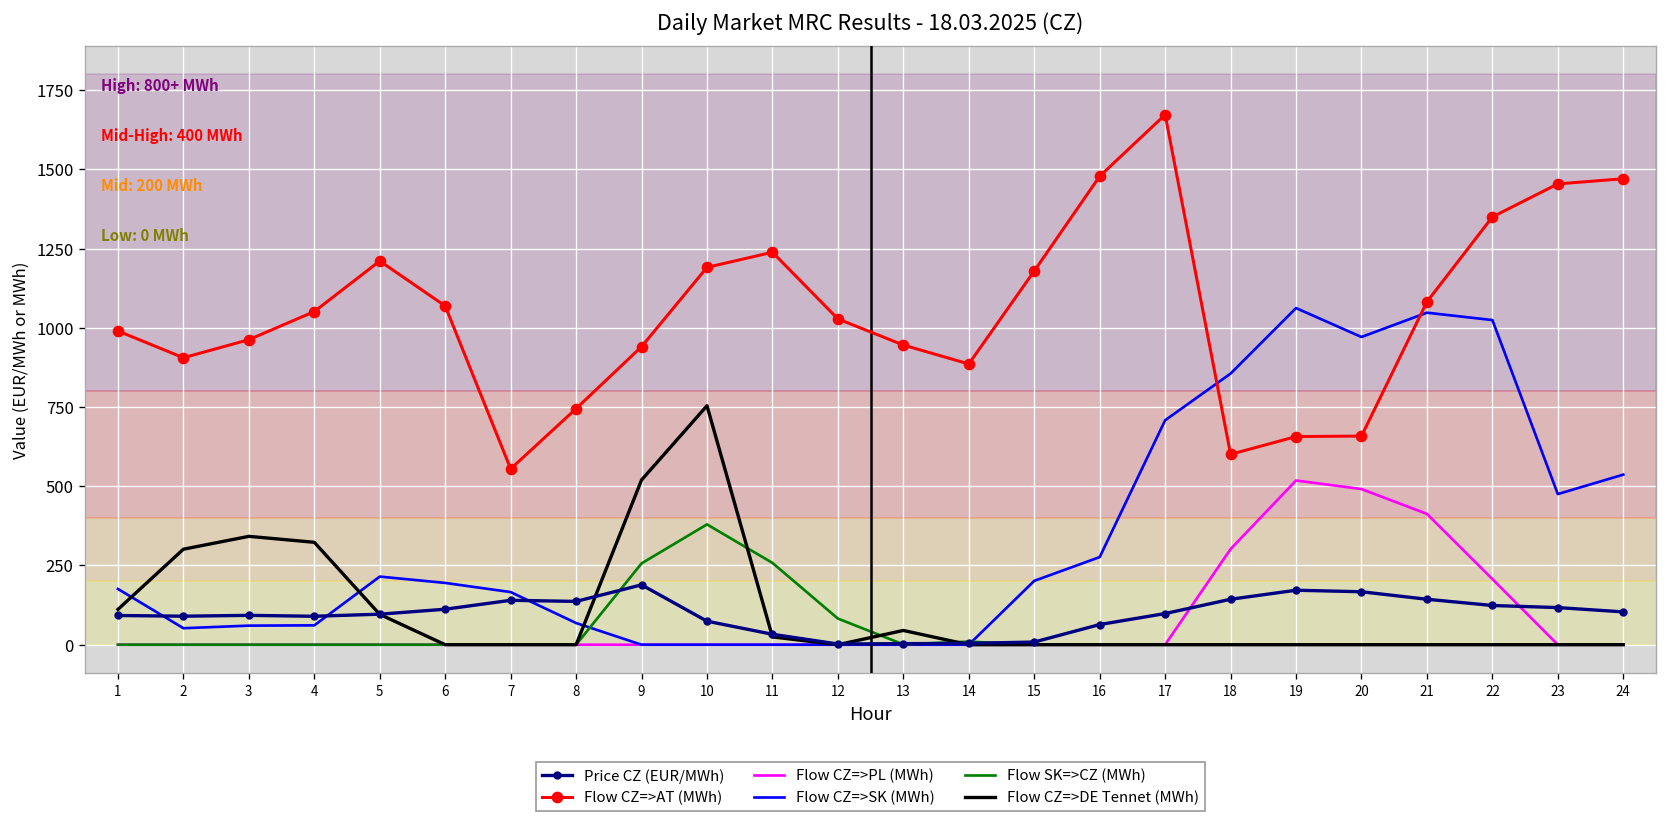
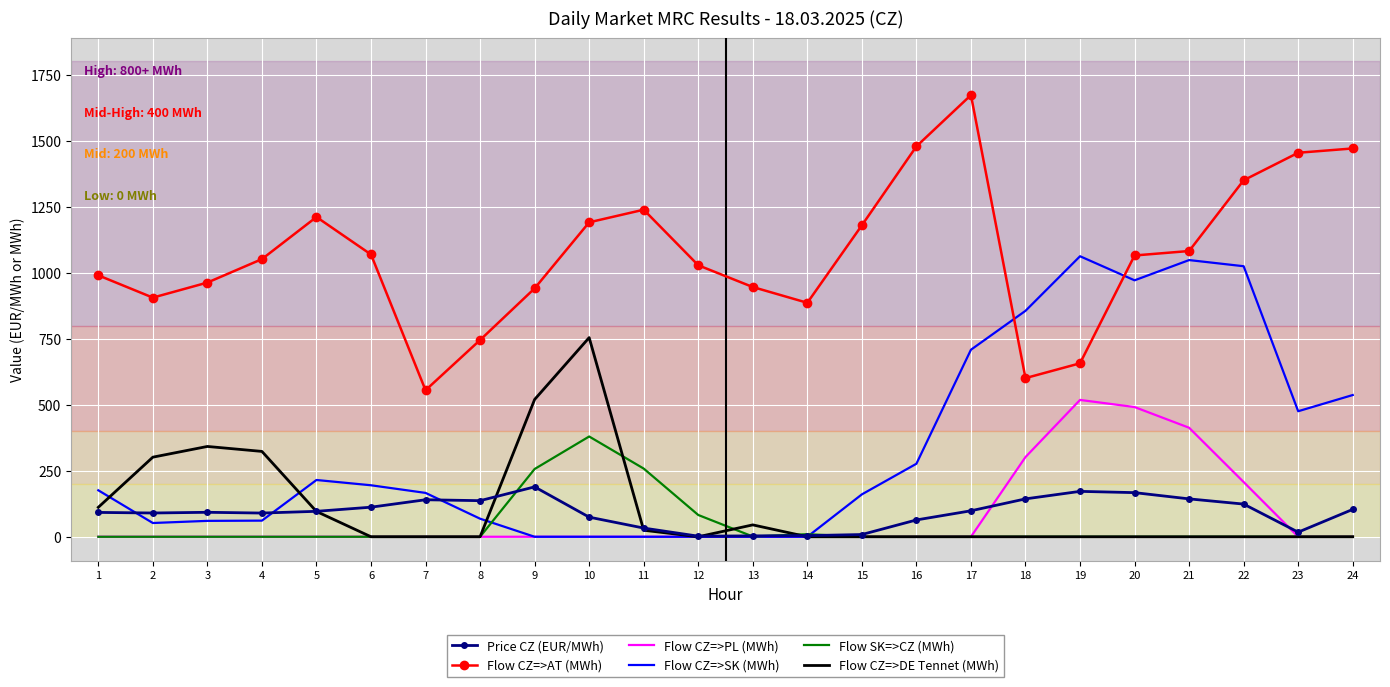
  {
    "Price CZ (EUR/MWh)": {
      "1": 90,
      "2": 90,
      "3": 90,
      "4": 90,
      "6": 110,
      "7": 140,
      "8": 140,
      "9": 190,
      "10": 70,
      "16": 60,
      "17": 100,
      "18": 140,
      "19": 170,
      "20": 170,
      "21": 140,
      "22": 120,
-     "23": 120,
+     "23": 20,
      "24": 100
    },
    "Flow CZ=>AT (MWh)": {
      "1": 990,
      "2": 910,
      "3": 960,
      "4": 1050,
      "5": 1210,
      "6": 1070,
      "7": 550,
      "8": 750,
      "9": 940,
      "10": 1190,
      "11": 1240,
      "12": 1030,
      "13": 950,
      "14": 890,
      "15": 1180,
      "16": 1480,
      "17": 1670,
      "18": 600,
      "19": 660,
-     "20": 660,
+     "20": 1070,
      "21": 1080,
      "22": 1350,
      "23": 1450,
      "24": 1470
    },
    "Flow CZ=>PL (MWh)": {
      "18": 300,
      "19": 520,
      "20": 490,
      "21": 410,
      "22": 210
    },
    "Flow CZ=>SK (MWh)": {
      "1": 180,
      "2": 50,
      "3": 60,
      "4": 60,
      "5": 220,
      "6": 200,
      "7": 170,
      "8": 70,
-     "15": 200,
+     "15": 160,
      "16": 280,
      "17": 710,
      "18": 860,
      "19": 1060,
      "20": 970,
      "21": 1050,
      "22": 1020,
      "23": 480,
      "24": 540
    },
    "Flow SK=>CZ (MWh)": {
      "9": 260,
      "10": 380,
      "11": 260,
      "12": 80
    },
    "Flow CZ=>DE Tennet (MWh)": {
      "1": 110,
      "2": 300,
      "3": 340,
      "4": 320,
      "9": 520,
      "10": 750,
      "13": 50
    }
  }
